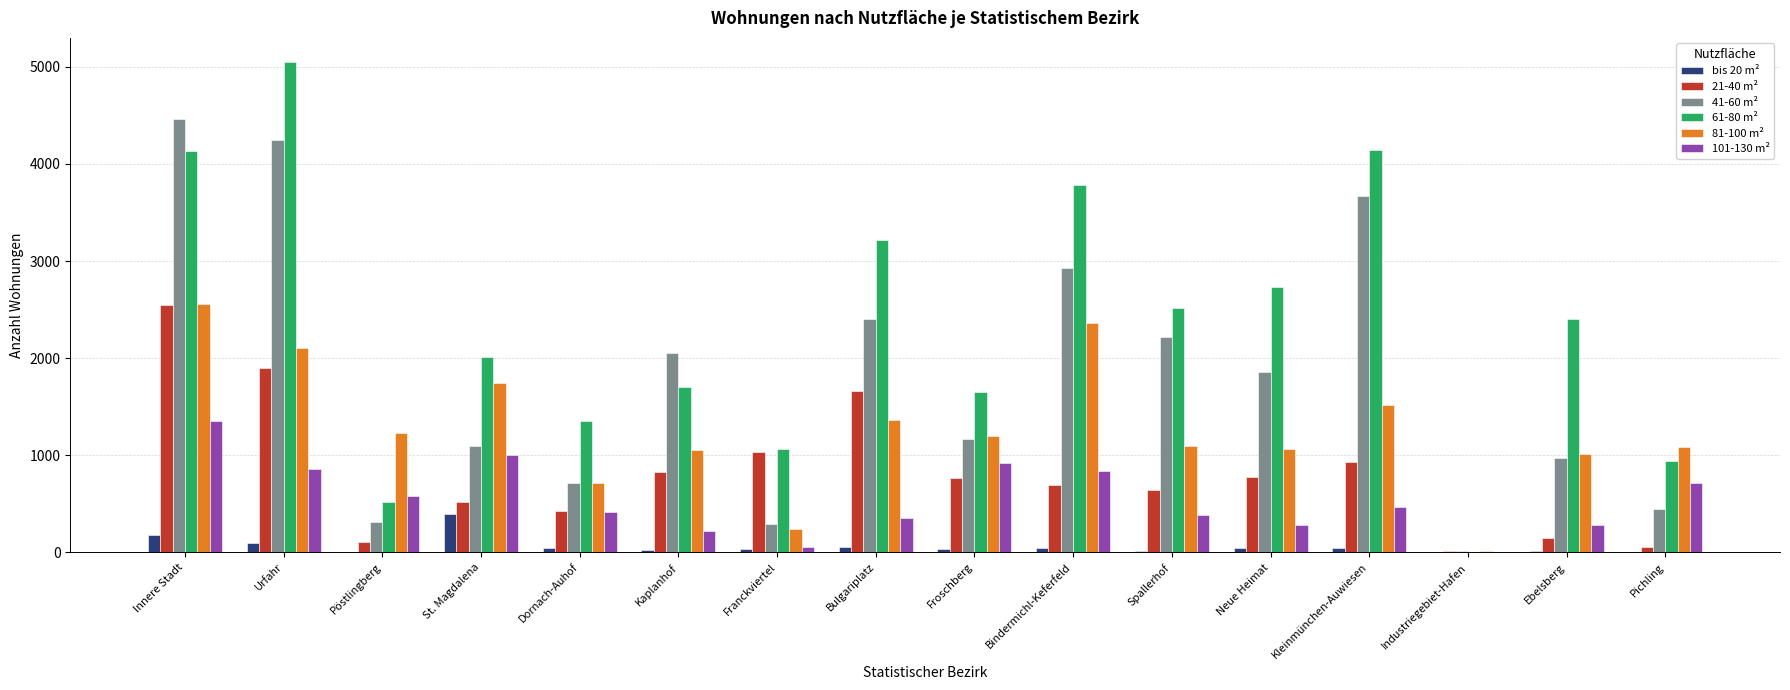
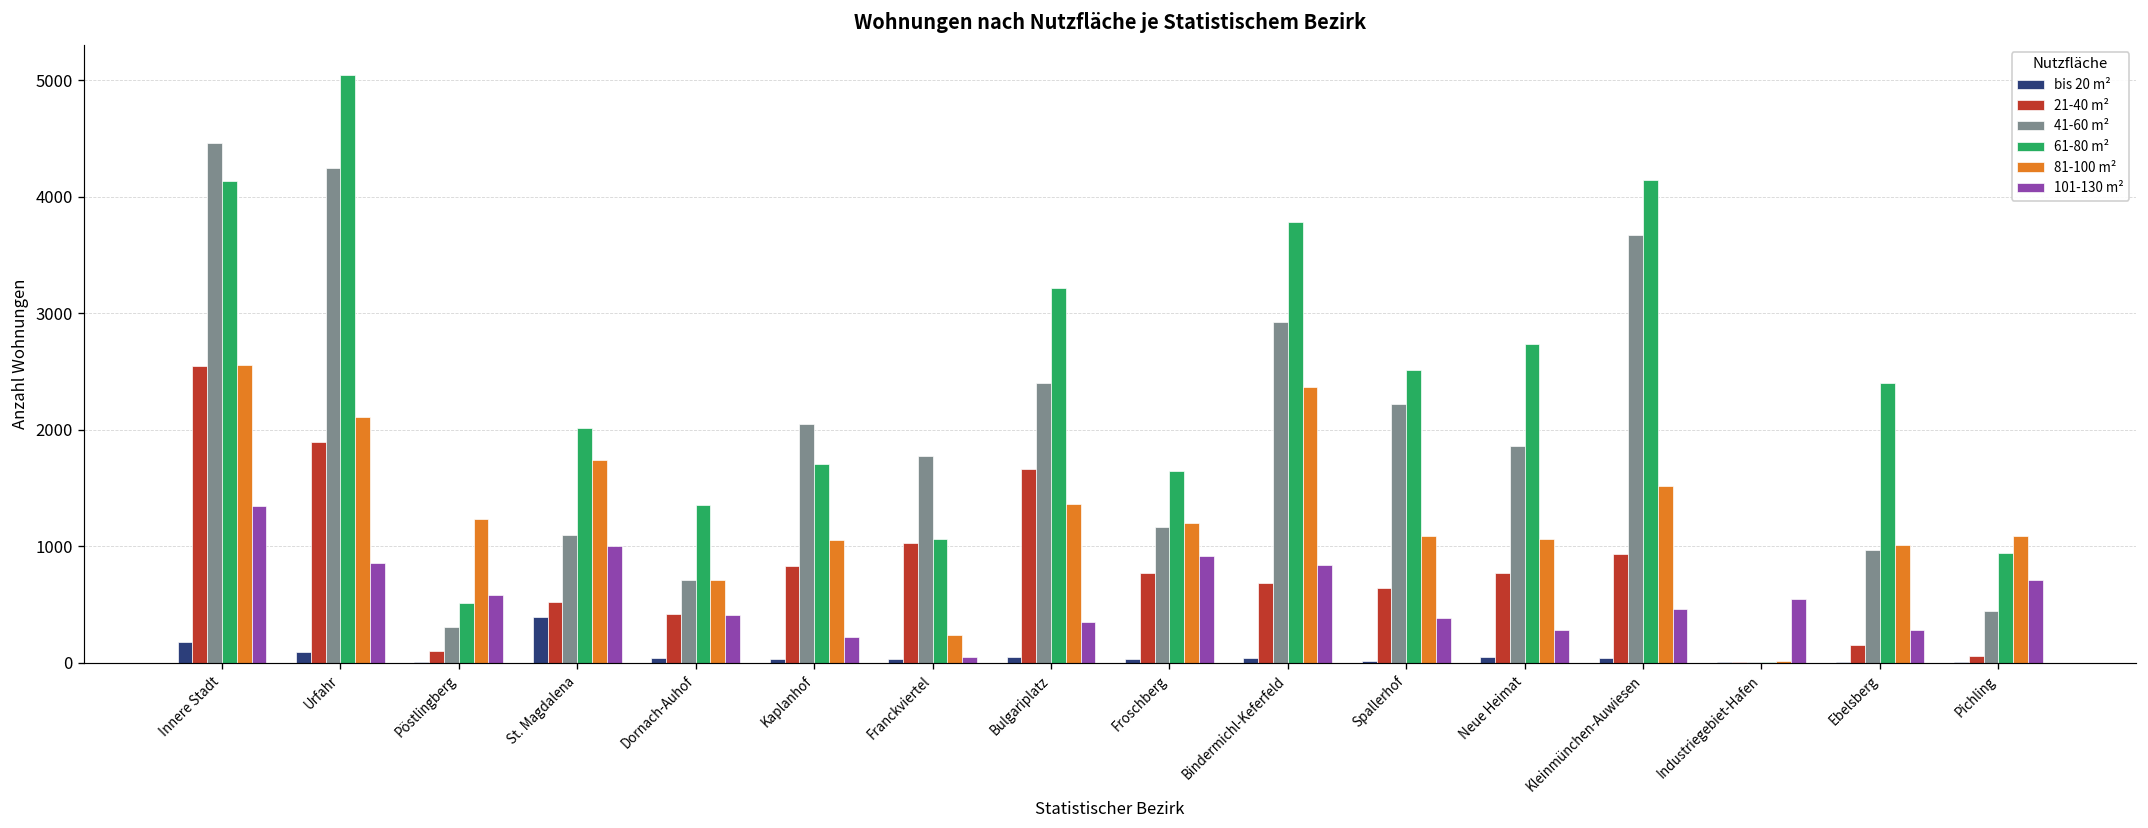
  {
    "bis 20 m²": {
      "Innere Stadt": 200,
      "Urfahr": 100,
      "St. Magdalena": 400,
      "Dornach-Auhof": 0,
      "Kaplanhof": 0,
      "Franckviertel": 0,
      "Bulgariplatz": 100,
      "Froschberg": 0,
      "Bindermichl-Keferfeld": 0,
      "Neue Heimat": 0,
      "Kleinmünchen-Auwiesen": 0
    },
    "21-40 m²": {
      "Innere Stadt": 2500,
      "Urfahr": 1900,
      "Pöstlingberg": 100,
      "St. Magdalena": 500,
      "Dornach-Auhof": 400,
      "Kaplanhof": 800,
      "Franckviertel": 1000,
      "Bulgariplatz": 1700,
      "Froschberg": 800,
      "Bindermichl-Keferfeld": 700,
      "Spallerhof": 600,
      "Neue Heimat": 800,
      "Kleinmünchen-Auwiesen": 900,
      "Ebelsberg": 100,
      "Pichling": 100
    },
    "41-60 m²": {
      "Innere Stadt": 4500,
      "Urfahr": 4200,
      "Pöstlingberg": 300,
      "St. Magdalena": 1100,
      "Dornach-Auhof": 700,
      "Kaplanhof": 2000,
-     "Franckviertel": 300,
+     "Franckviertel": 1800,
      "Bulgariplatz": 2400,
      "Froschberg": 1200,
      "Bindermichl-Keferfeld": 2900,
      "Spallerhof": 2200,
      "Neue Heimat": 1900,
      "Kleinmünchen-Auwiesen": 3700,
      "Ebelsberg": 1000,
      "Pichling": 400
    },
    "61-80 m²": {
      "Innere Stadt": 4100,
      "Urfahr": 5000,
      "Pöstlingberg": 500,
      "St. Magdalena": 2000,
      "Dornach-Auhof": 1400,
      "Kaplanhof": 1700,
      "Franckviertel": 1100,
      "Bulgariplatz": 3200,
      "Froschberg": 1600,
      "Bindermichl-Keferfeld": 3800,
      "Spallerhof": 2500,
      "Neue Heimat": 2700,
      "Kleinmünchen-Auwiesen": 4100,
      "Ebelsberg": 2400,
      "Pichling": 900
    },
    "81-100 m²": {
      "Innere Stadt": 2600,
      "Urfahr": 2100,
      "Pöstlingberg": 1200,
      "St. Magdalena": 1700,
      "Dornach-Auhof": 700,
      "Kaplanhof": 1100,
      "Franckviertel": 200,
      "Bulgariplatz": 1400,
      "Froschberg": 1200,
      "Bindermichl-Keferfeld": 2400,
      "Spallerhof": 1100,
      "Neue Heimat": 1100,
      "Kleinmünchen-Auwiesen": 1500,
      "Ebelsberg": 1000,
      "Pichling": 1100
    },
    "101-130 m²": {
      "Innere Stadt": 1300,
      "Urfahr": 900,
      "Pöstlingberg": 600,
      "St. Magdalena": 1000,
      "Dornach-Auhof": 400,
      "Kaplanhof": 200,
      "Franckviertel": 100,
      "Bulgariplatz": 300,
      "Froschberg": 900,
      "Bindermichl-Keferfeld": 800,
      "Spallerhof": 400,
      "Neue Heimat": 300,
      "Kleinmünchen-Auwiesen": 500,
-     "Industriegebiet-Hafen": 0,
+     "Industriegebiet-Hafen": 500,
      "Ebelsberg": 300,
      "Pichling": 700
    }
  }
